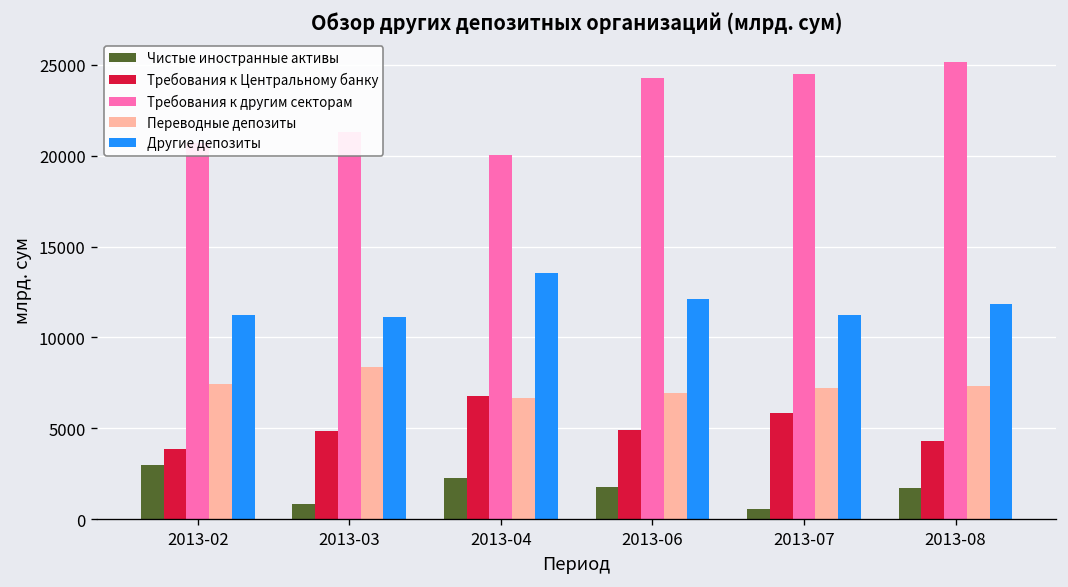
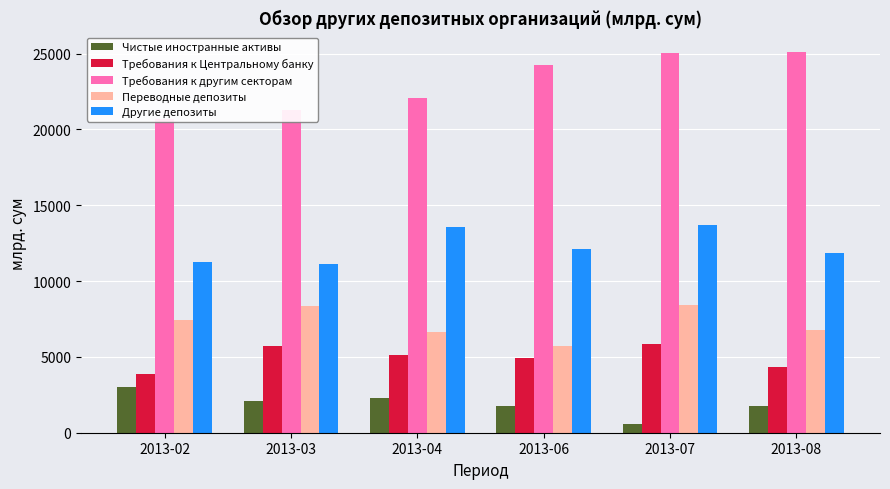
  {
    "Чистые иностранные активы": {
      "2013-02": 3000,
-     "2013-03": 800,
+     "2013-03": 2100,
      "2013-04": 2300,
      "2013-06": 1800,
      "2013-07": 600,
      "2013-08": 1700
    },
    "Требования к Центральному банку": {
      "2013-02": 3900,
-     "2013-03": 4900,
-     "2013-04": 6800,
+     "2013-03": 5700,
+     "2013-04": 5100,
      "2013-06": 4900,
      "2013-07": 5800,
      "2013-08": 4300
    },
    "Требования к другим секторам": {
-     "2013-04": 20000,
+     "2013-04": 22100,
      "2013-06": 24200,
-     "2013-07": 24500,
+     "2013-07": 25100,
      "2013-08": 25100
    },
    "Переводные депозиты": {
      "2013-02": 7400,
      "2013-03": 8400,
      "2013-04": 6700,
-     "2013-06": 6900,
-     "2013-07": 7200,
-     "2013-08": 7400
+     "2013-06": 5700,
+     "2013-07": 8400,
+     "2013-08": 6700
    },
    "Другие депозиты": {
      "2013-02": 11300,
      "2013-03": 11100,
      "2013-04": 13600,
      "2013-06": 12100,
-     "2013-07": 11200,
+     "2013-07": 13700,
      "2013-08": 11800
    }
  }
